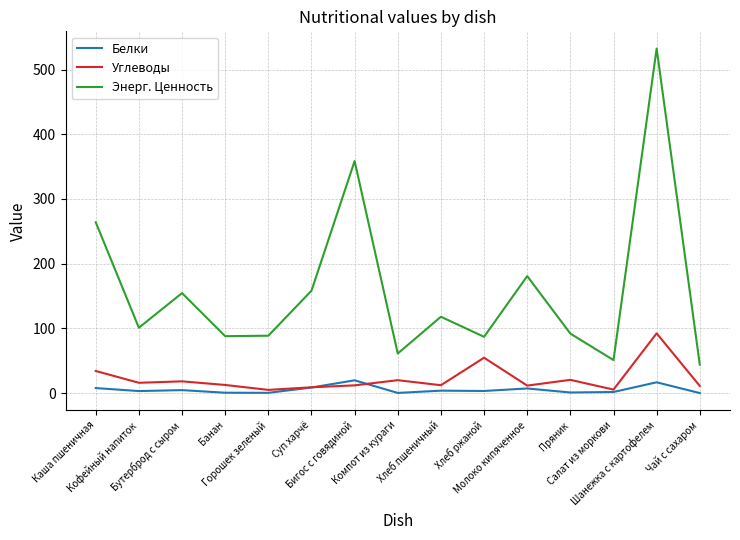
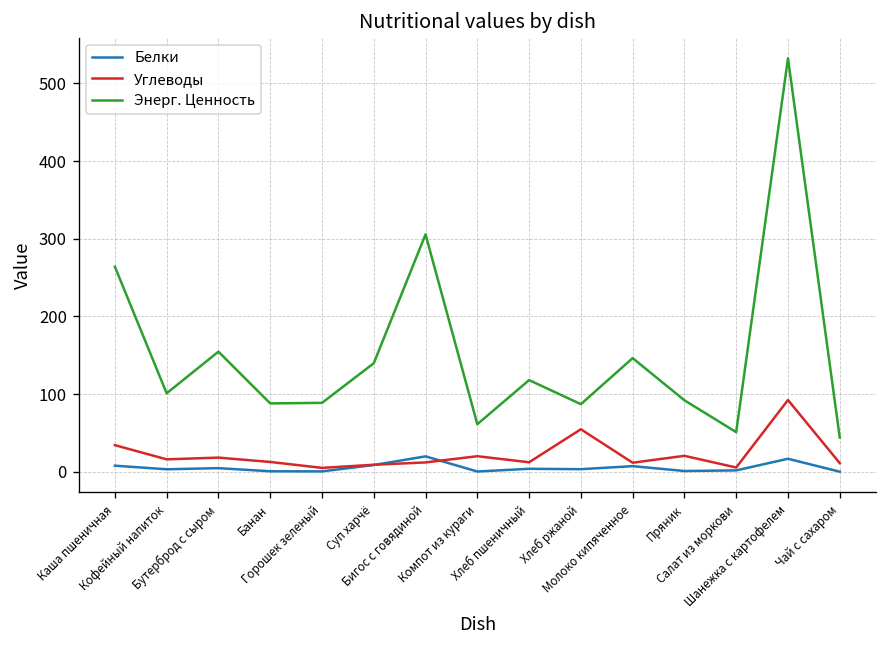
  {
    "Белки": {
      "Каша пшеничная": 10,
      "Кофейный напиток": 0,
      "Бутерброд с сыром": 0,
      "Банан": 0,
      "Горошек зеленый": 0,
      "Бигос с говядиной": 20,
      "Компот из кураги": 0,
      "Хлеб пшеничный": 0,
      "Хлеб ржаной": 0,
      "Молоко кипяченное": 10,
      "Пряник": 0,
      "Шанежка с картофелем": 20,
      "Чай с сахаром": 0
    },
    "Углеводы": {
      "Каша пшеничная": 30,
      "Кофейный напиток": 20,
      "Бутерброд с сыром": 20,
      "Банан": 10,
      "Горошек зеленый": 0,
      "Бигос с говядиной": 10,
      "Компот из кураги": 20,
      "Хлеб пшеничный": 10,
      "Хлеб ржаной": 50,
      "Молоко кипяченное": 10,
      "Пряник": 20,
      "Шанежка с картофелем": 90,
      "Чай с сахаром": 10
    },
    "Энерг. Ценность": {
      "Каша пшеничная": 260,
      "Кофейный напиток": 100,
      "Бутерброд с сыром": 150,
      "Банан": 90,
      "Горошек зеленый": 90,
-     "Суп харчё": 160,
-     "Бигос с говядиной": 360,
+     "Суп харчё": 140,
+     "Бигос с говядиной": 310,
      "Компот из кураги": 60,
      "Хлеб пшеничный": 120,
      "Хлеб ржаной": 90,
-     "Молоко кипяченное": 180,
+     "Молоко кипяченное": 150,
      "Пряник": 90,
      "Салат из моркови": 50,
      "Шанежка с картофелем": 530,
      "Чай с сахаром": 40
    }
  }
